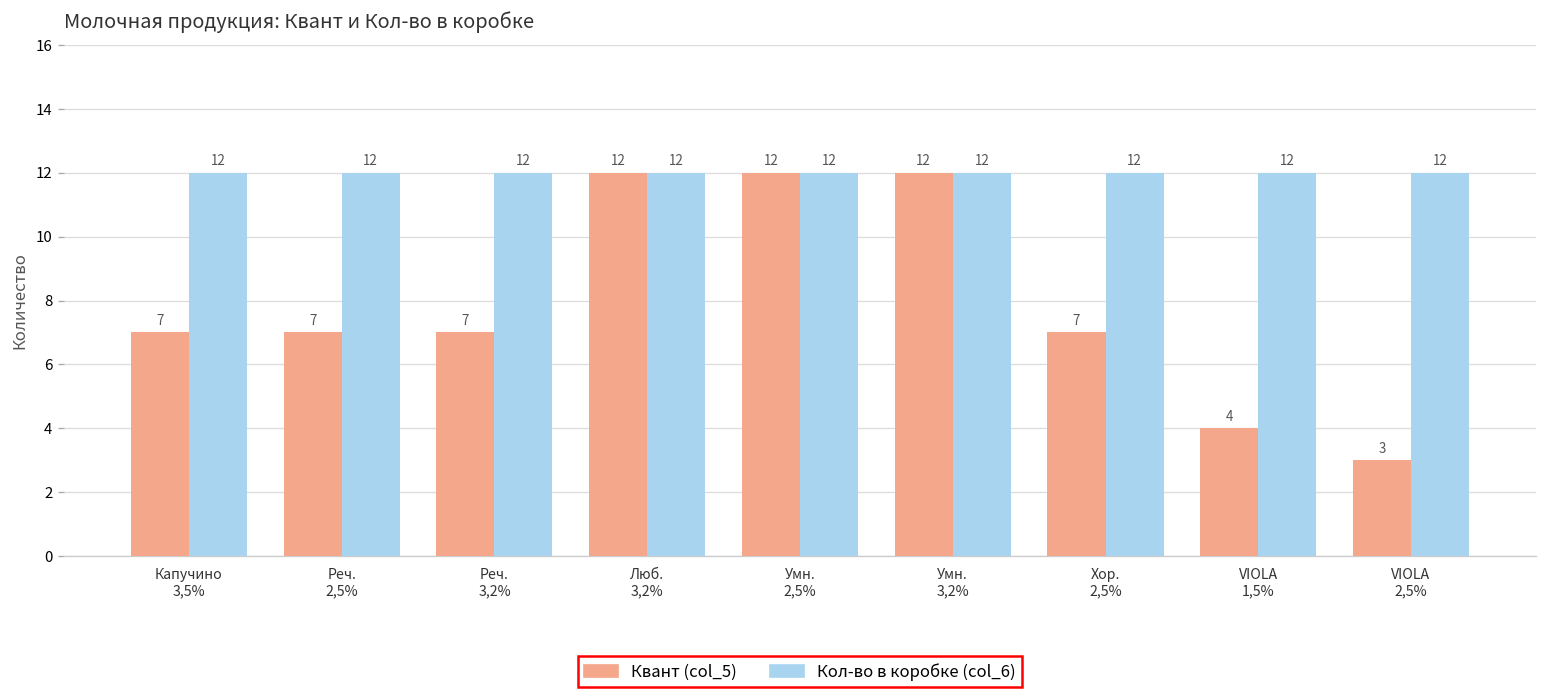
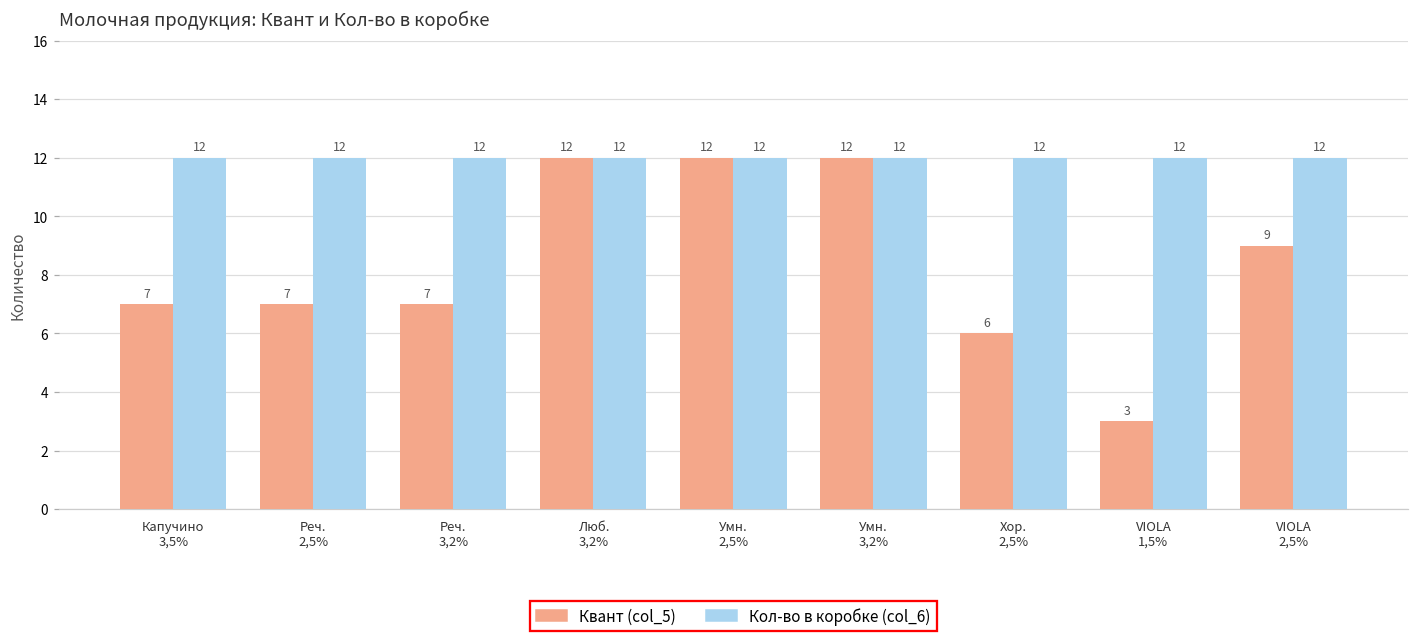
  {
    "Квант (col_5)": {
      "Капучино 3,5%": 7,
      "Реч. 2,5%": 7,
      "Реч. 3,2%": 7,
      "Люб. 3,2%": 12,
      "Умн. 2,5%": 12,
      "Умн. 3,2%": 12,
-     "Хор. 2,5%": 7,
-     "VIOLA 1,5%": 4,
-     "VIOLA 2,5%": 3
+     "Хор. 2,5%": 6,
+     "VIOLA 1,5%": 3,
+     "VIOLA 2,5%": 9
    },
    "Кол-во в коробке (col_6)": {
      "Капучино 3,5%": 12,
      "Реч. 2,5%": 12,
      "Реч. 3,2%": 12,
      "Люб. 3,2%": 12,
      "Умн. 2,5%": 12,
      "Умн. 3,2%": 12,
      "Хор. 2,5%": 12,
      "VIOLA 1,5%": 12,
      "VIOLA 2,5%": 12
    }
  }
